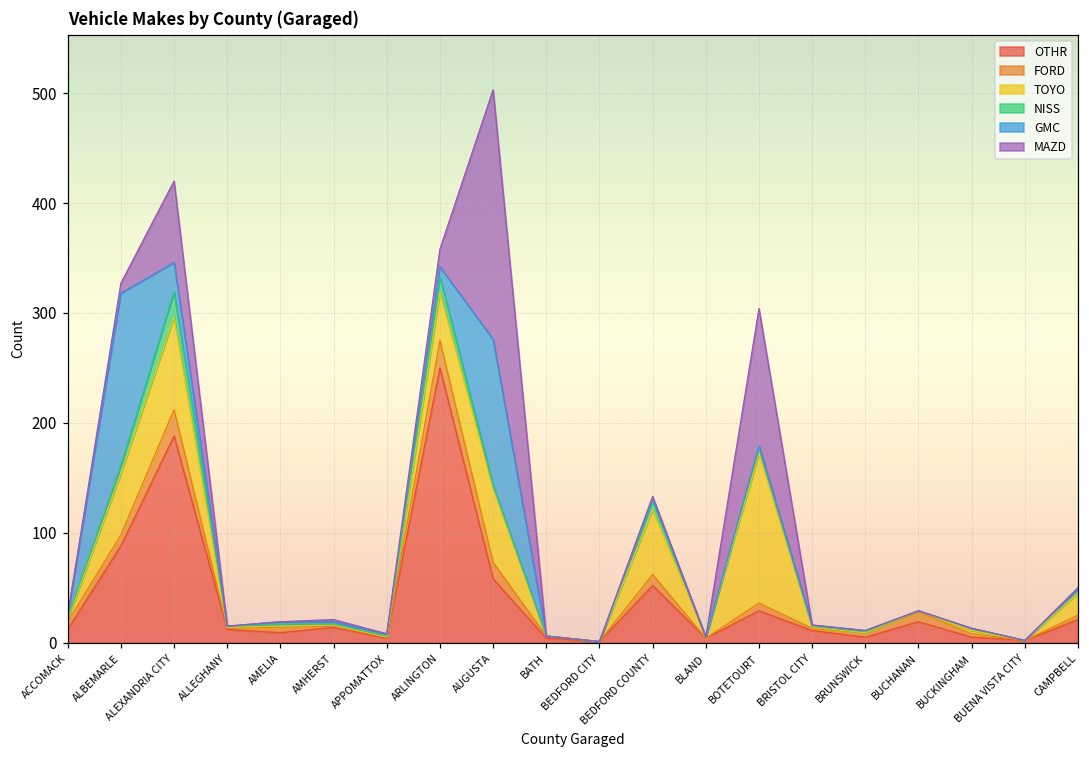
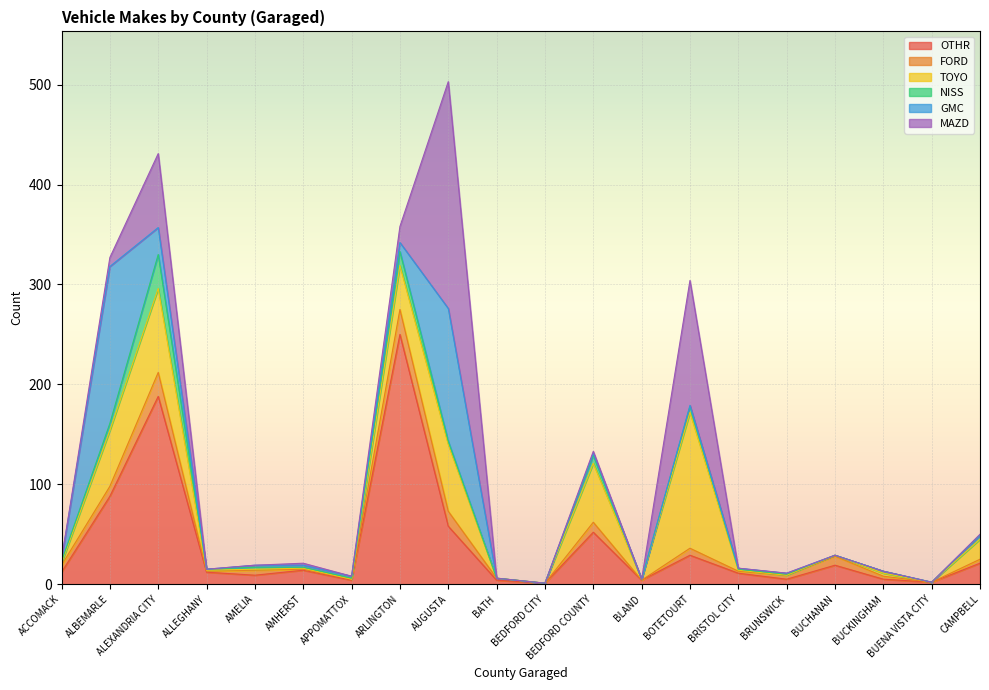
  {
    "TOYO": {
      "ALBEMARLE": 60,
      "ALEXANDRIA CITY": 80,
      "ARLINGTON": 40,
      "AUGUSTA": 70,
      "BEDFORD COUNTY": 60,
      "BOTETOURT": 140,
      "CAMPBELL": 20
    },
    "NISS": {
      "ALBEMARLE": 10,
-     "ALEXANDRIA CITY": 20,
+     "ALEXANDRIA CITY": 30,
      "ARLINGTON": 10,
      "AUGUSTA": 0
    },
    "GMC": {
      "ALBEMARLE": 160,
      "ALEXANDRIA CITY": 30,
      "ARLINGTON": 10,
      "AUGUSTA": 130
    },
    "MAZD": {
      "ALBEMARLE": 10,
      "ALEXANDRIA CITY": 70,
      "ARLINGTON": 20,
      "AUGUSTA": 230,
      "BOTETOURT": 130
    }
  }
